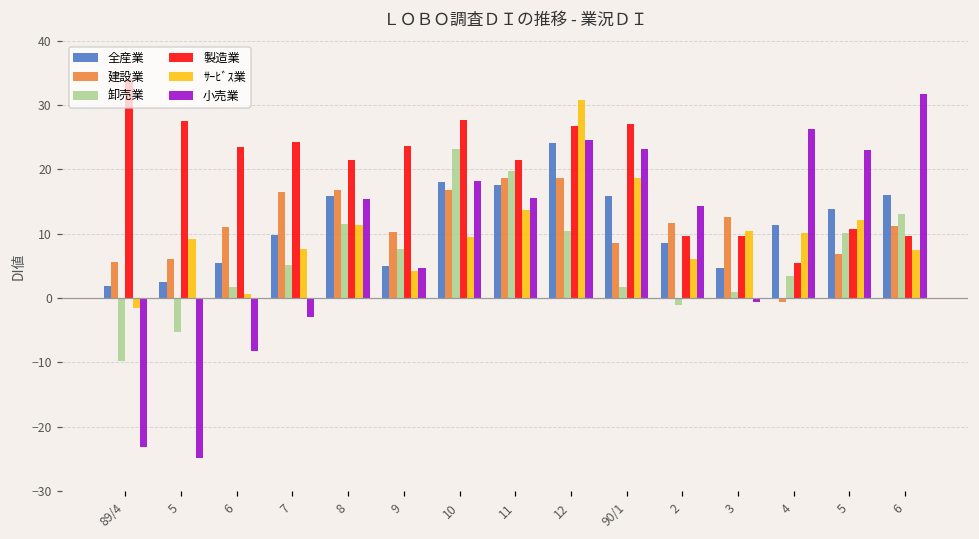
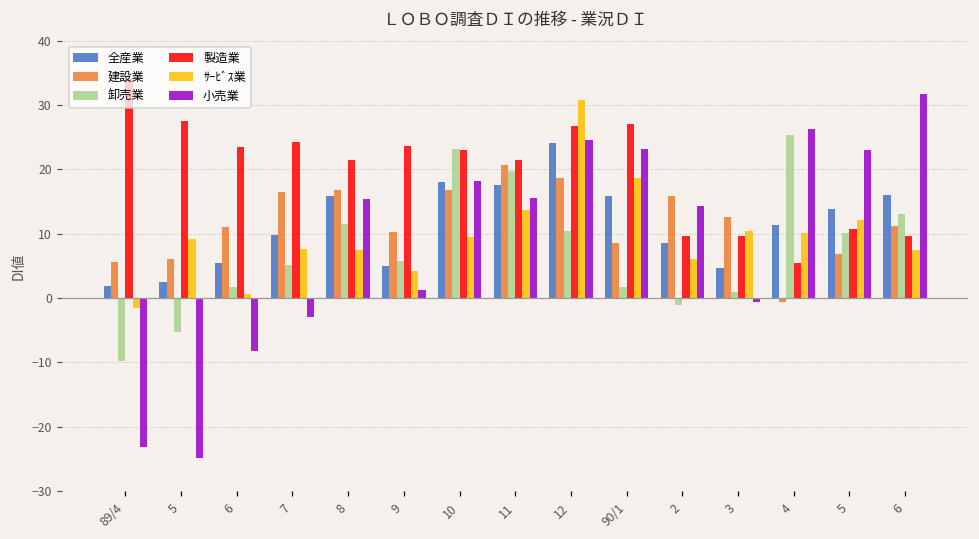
  {
    "全産業": {
      "89/4": 2,
      "7": 10,
      "8": 16,
      "9": 5,
      "10": 18,
      "11": 18,
      "12": 24,
      "90/1": 16,
      "2": 9,
      "3": 5,
      "4": 11
    },
    "建設業": {
      "89/4": 6,
      "7": 17,
      "8": 17,
      "9": 10,
      "10": 17,
-     "11": 19,
+     "11": 21,
      "12": 19,
      "90/1": 9,
-     "2": 12,
+     "2": 16,
      "3": 13,
      "4": -1
    },
    "卸売業": {
      "89/4": -10,
      "7": 5,
      "8": 12,
-     "9": 8,
+     "9": 6,
      "10": 23,
      "11": 20,
      "12": 11,
      "90/1": 2,
      "2": -1,
      "3": 1,
-     "4": 4
+     "4": 25
    },
    "製造業": {
      "7": 24,
      "8": 22,
      "9": 24,
-     "10": 28,
+     "10": 23,
      "11": 21,
      "12": 27,
      "90/1": 27,
      "2": 10,
      "3": 10,
      "4": 5
    },
    "ｻｰﾋﾞｽ業": {
      "89/4": -2,
      "7": 8,
-     "8": 11,
+     "8": 7,
      "9": 4,
      "10": 10,
      "11": 14,
      "12": 31,
      "90/1": 19,
      "2": 6,
      "3": 11,
      "4": 10
    },
    "小売業": {
      "89/4": -23,
      "7": -3,
      "8": 15,
-     "9": 5,
+     "9": 1,
      "10": 18,
      "11": 16,
      "12": 25,
      "90/1": 23,
      "2": 14,
      "3": -1,
      "4": 26
    }
  }
